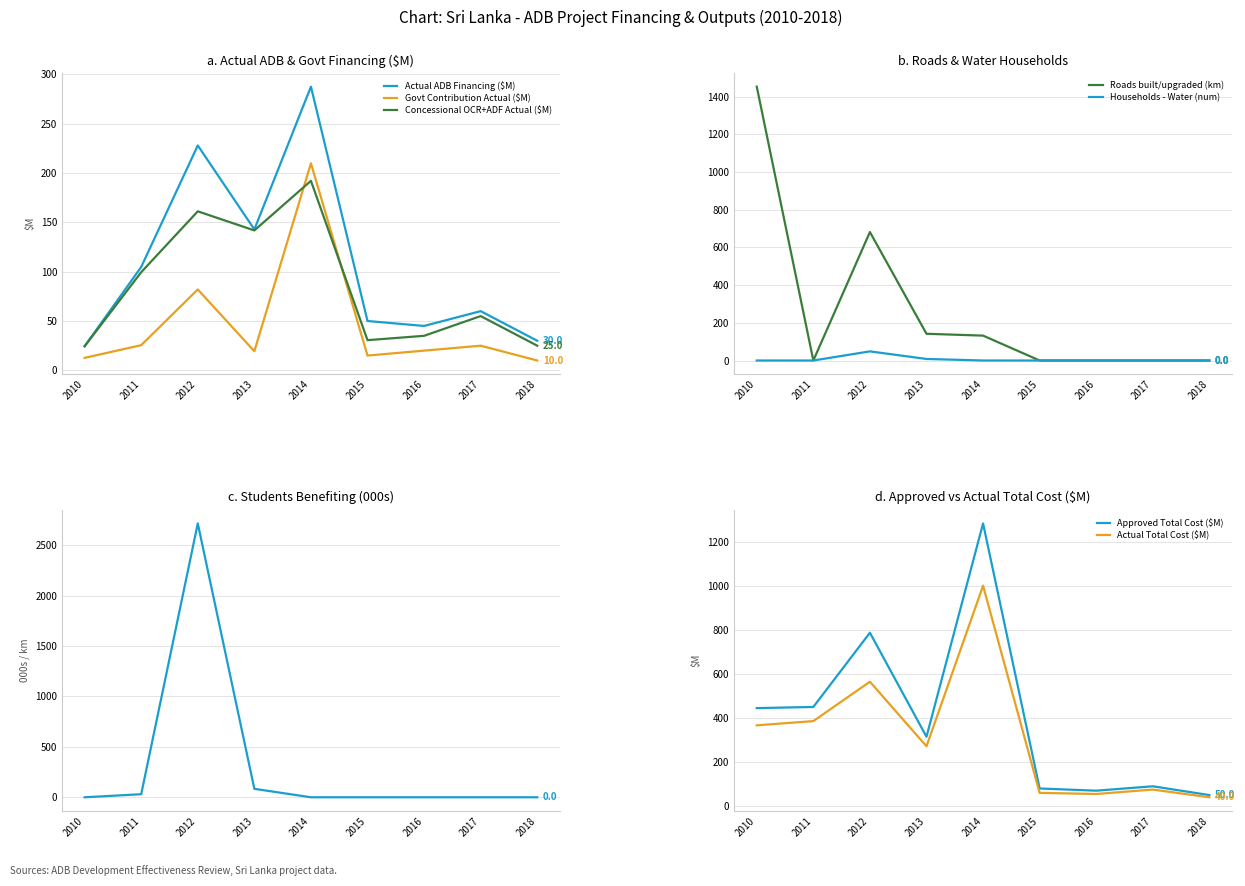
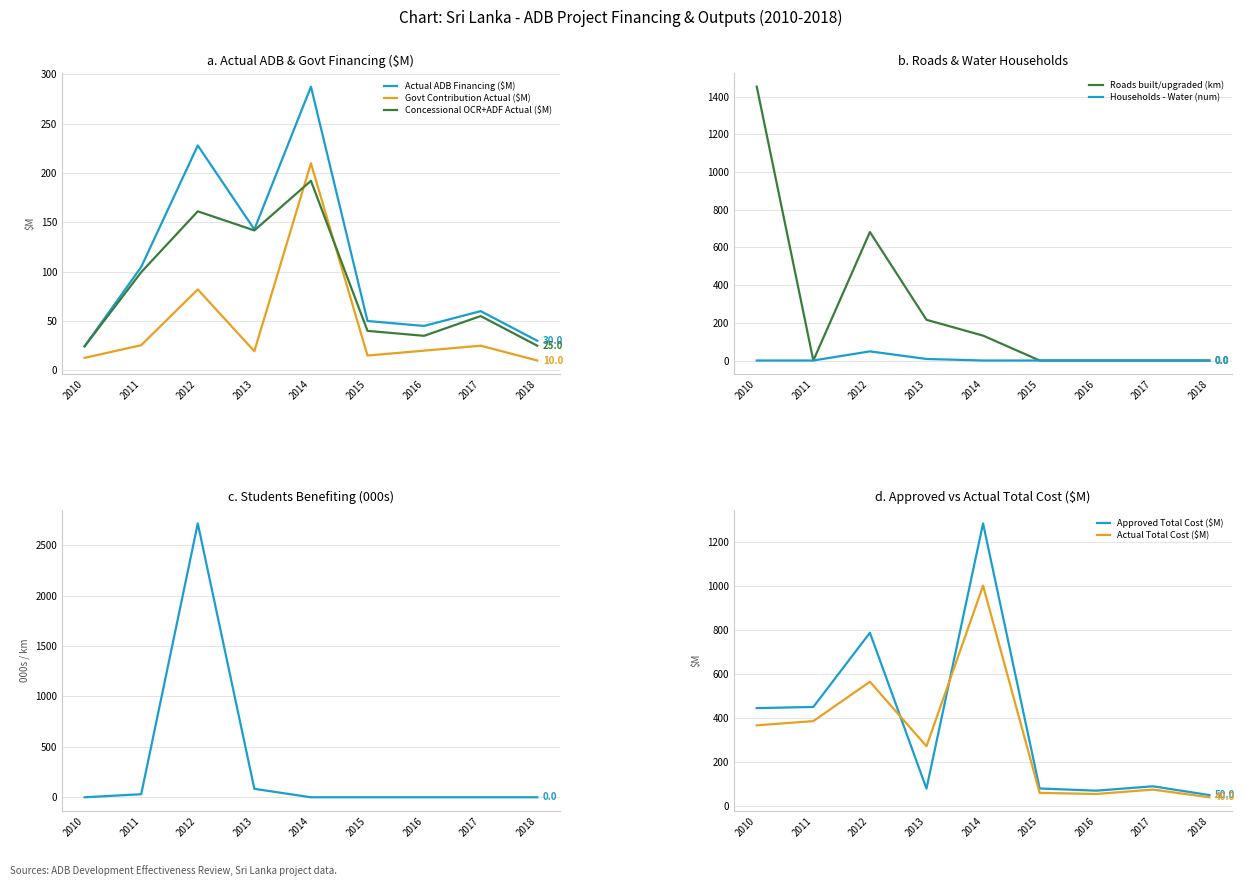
  {
    "a. Actual ADB & Govt Financing ($M)": {
      "Actual ADB Financing ($M)": {
        "2011": 100,
        "2012": 230,
        "2014": 290,
        "2015": 50,
        "2016": 50,
        "2017": 60
      },
      "Govt Contribution Actual ($M)": {
        "2018": 10.0
      },
      "Concessional OCR+ADF Actual ($M)": {
        "2011": 100,
        "2012": 160,
        "2014": 190,
-       "2015": 30,
+       "2015": 40,
        "2016": 40,
        "2017": 60
      }
    },
    "b. Roads & Water Households": {
      "Roads built/upgraded (km)": {
        "2010": 1450,
        "2012": 680,
-       "2013": 140,
+       "2013": 220,
        "2014": 130
      },
      "Households - Water (num)": {
        "2010": 0,
        "2012": 50,
        "2013": 10,
        "2014": 0
      }
    },
    "c. Students Benefiting (000s)": {
      "2018": 0.0
    },
    "d. Approved vs Actual Total Cost ($M)": {
      "Approved Total Cost ($M)": {
        "2010": 450,
        "2011": 450,
        "2012": 790,
-       "2013": 320,
+       "2013": 80,
        "2014": 1290,
        "2015": 80,
        "2016": 70,
        "2017": 90
      },
      "Actual Total Cost ($M)": {
        "2010": 370,
        "2011": 390,
        "2012": 570,
        "2013": 270,
        "2014": 1000,
        "2015": 60,
        "2016": 60,
        "2017": 80
      }
    }
  }
